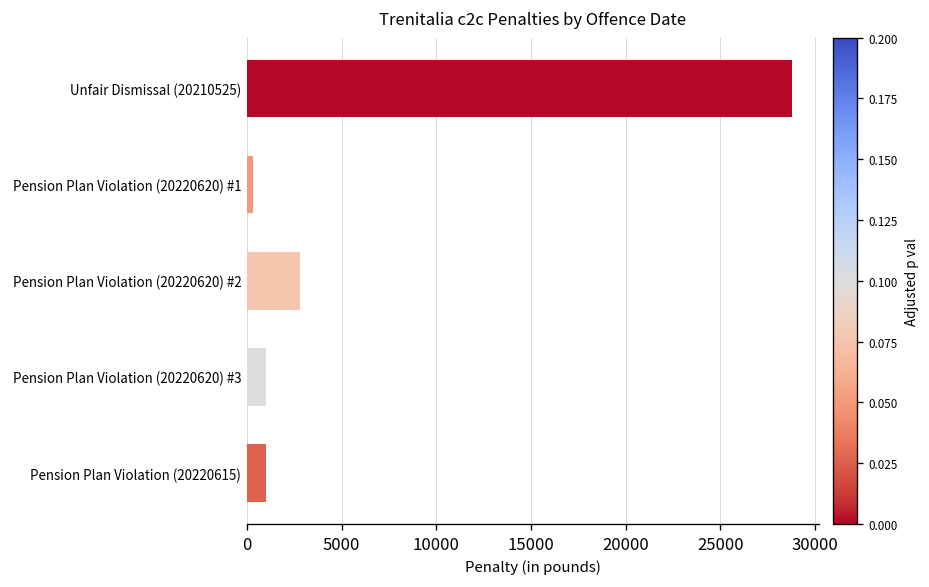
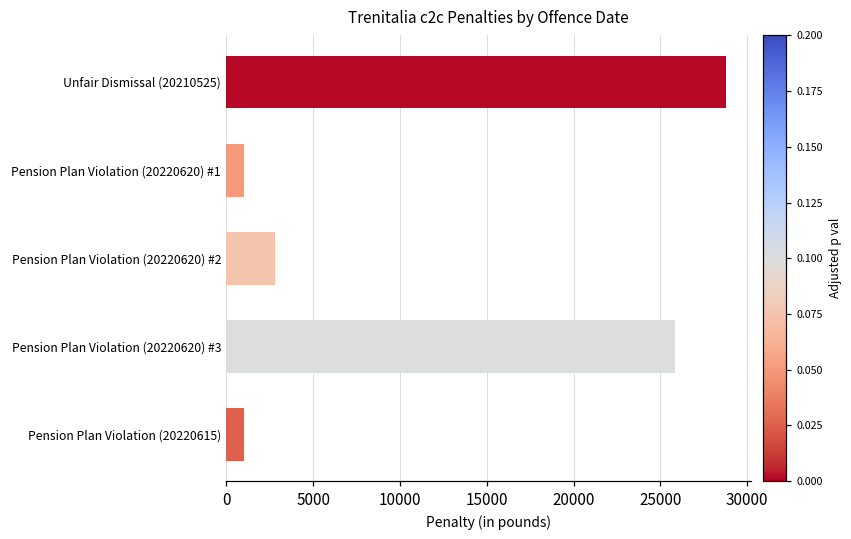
  {
    "Unfair Dismissal (20210525)": 28800,
-   "Pension Plan Violation (20220620) #1": 300,
+   "Pension Plan Violation (20220620) #1": 1000,
    "Pension Plan Violation (20220620) #2": 2800,
-   "Pension Plan Violation (20220620) #3": 1000,
+   "Pension Plan Violation (20220620) #3": 25800,
    "Pension Plan Violation (20220615)": 1000
  }
